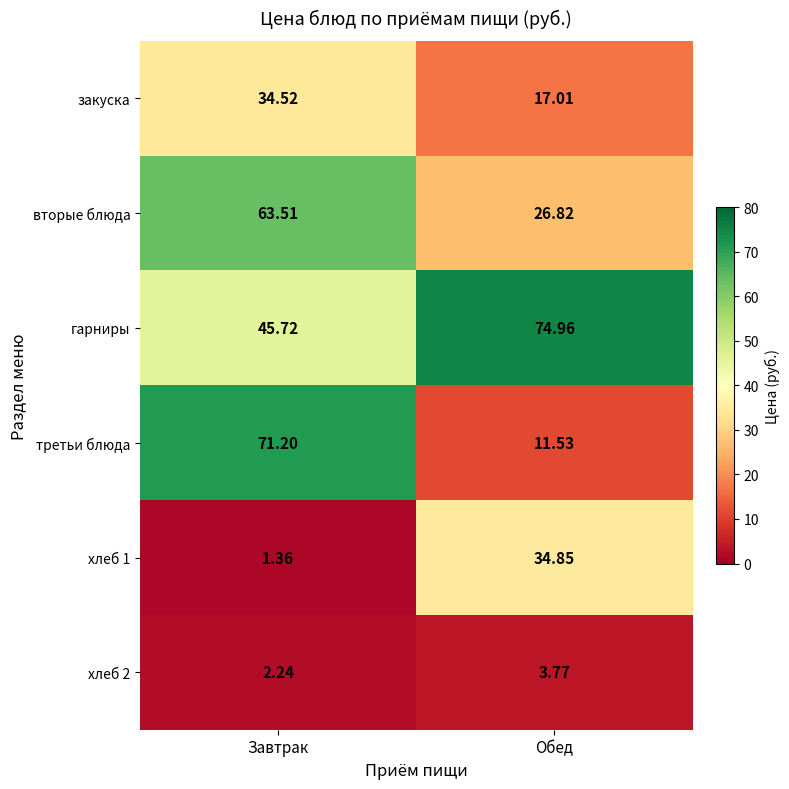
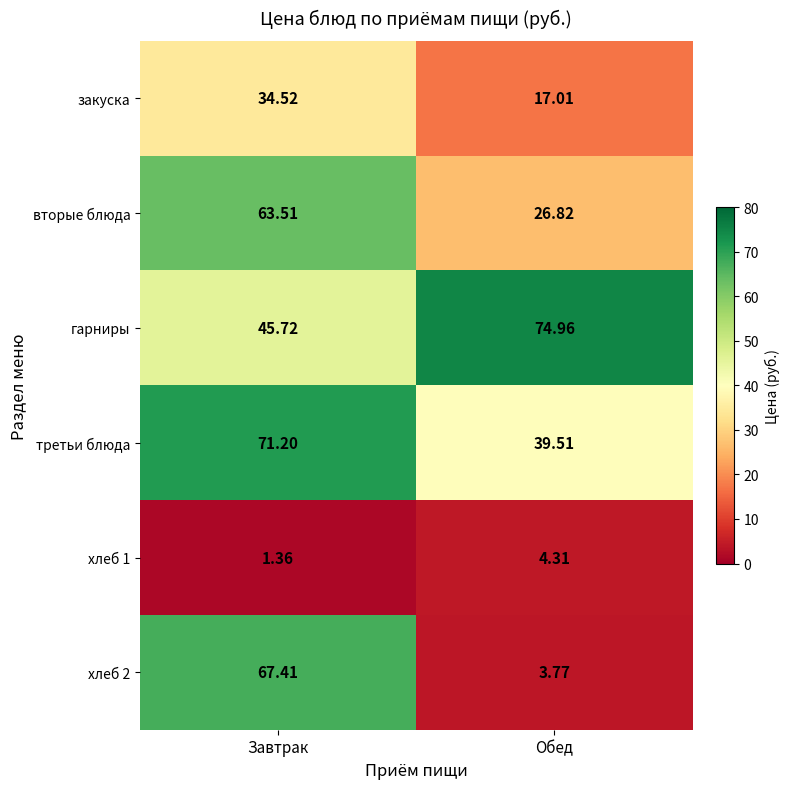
  {
    "закуска": {
      "Завтрак": 34.52,
      "Обед": 17.01
    },
    "вторые блюда": {
      "Завтрак": 63.51,
      "Обед": 26.82
    },
    "гарниры": {
      "Завтрак": 45.72,
      "Обед": 74.96
    },
    "третьи блюда": {
      "Завтрак": 71.20,
-     "Обед": 11.53
+     "Обед": 39.51
    },
    "хлеб 1": {
      "Завтрак": 1.36,
-     "Обед": 34.85
+     "Обед": 4.31
    },
    "хлеб 2": {
-     "Завтрак": 2.24,
+     "Завтрак": 67.41,
      "Обед": 3.77
    }
  }
